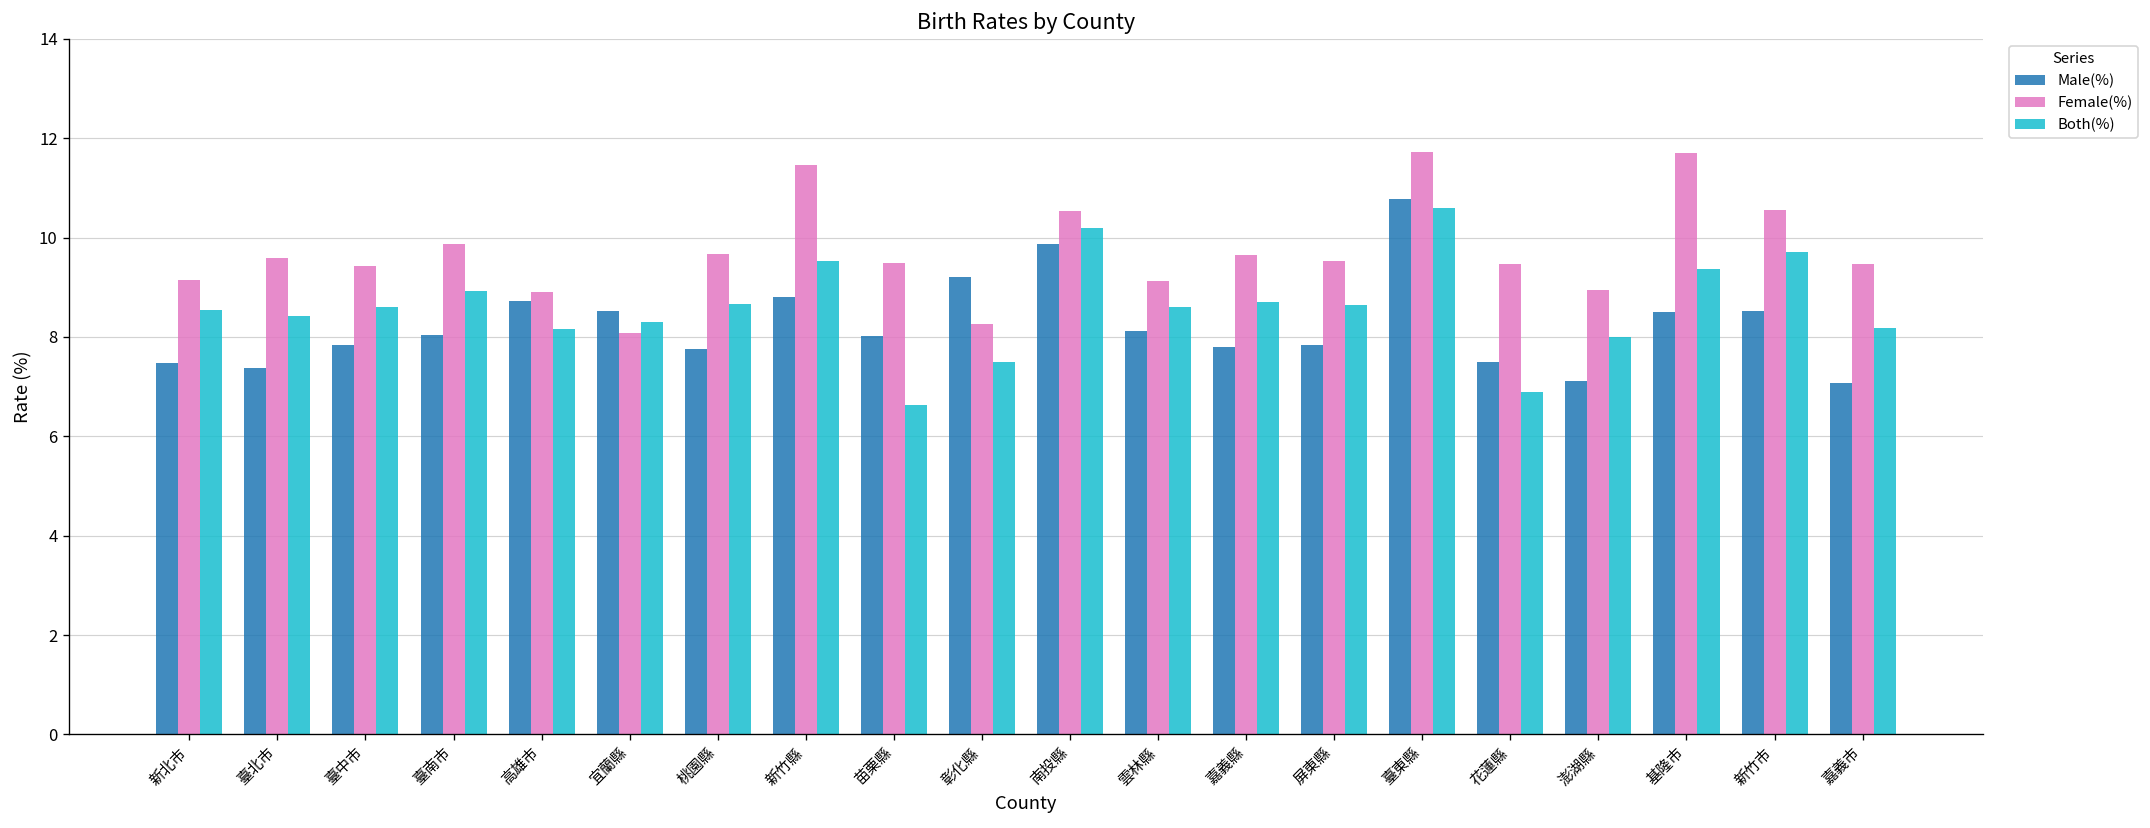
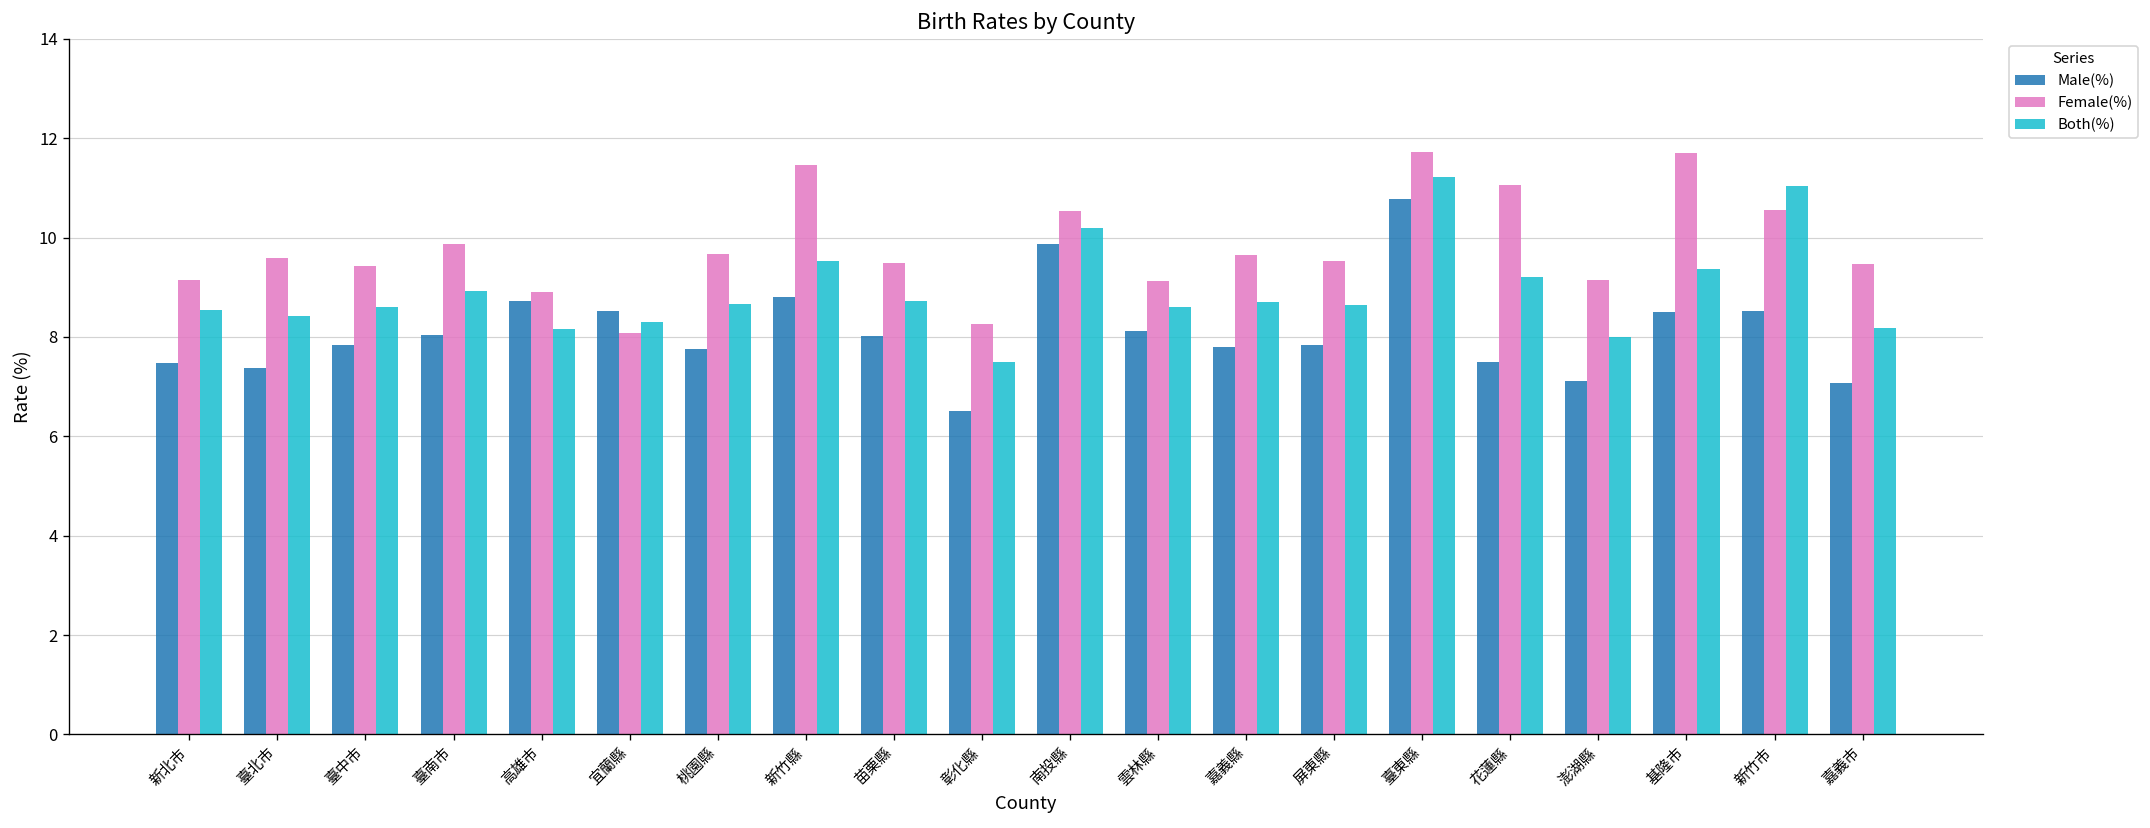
  {
    "Male(%)": {
      "新北市": 7.5,
      "臺北市": 7.4,
      "臺中市": 7.8,
      "臺南市": 8.0,
      "高雄市": 8.7,
      "宜蘭縣": 8.5,
      "桃園縣": 7.8,
      "新竹縣": 8.8,
      "苗栗縣": 8.0,
-     "彰化縣": 9.2,
+     "彰化縣": 6.5,
      "南投縣": 9.9,
      "雲林縣": 8.1,
      "嘉義縣": 7.8,
      "屏東縣": 7.8,
      "臺東縣": 10.8,
      "花蓮縣": 7.5,
      "澎湖縣": 7.1,
      "基隆市": 8.5,
      "新竹市": 8.5,
      "嘉義市": 7.1
    },
    "Female(%)": {
      "新北市": 9.2,
      "臺北市": 9.6,
      "臺中市": 9.4,
      "臺南市": 9.9,
      "高雄市": 8.9,
      "宜蘭縣": 8.1,
      "桃園縣": 9.7,
      "新竹縣": 11.5,
      "苗栗縣": 9.5,
      "彰化縣": 8.3,
      "南投縣": 10.5,
      "雲林縣": 9.1,
      "嘉義縣": 9.7,
      "屏東縣": 9.5,
      "臺東縣": 11.7,
-     "花蓮縣": 9.5,
-     "澎湖縣": 8.9,
+     "花蓮縣": 11.1,
+     "澎湖縣": 9.2,
      "基隆市": 11.7,
      "新竹市": 10.6,
      "嘉義市": 9.5
    },
    "Both(%)": {
      "新北市": 8.6,
      "臺北市": 8.4,
      "臺中市": 8.6,
      "臺南市": 8.9,
      "高雄市": 8.2,
      "宜蘭縣": 8.3,
      "桃園縣": 8.7,
      "新竹縣": 9.5,
-     "苗栗縣": 6.6,
+     "苗栗縣": 8.7,
      "彰化縣": 7.5,
      "南投縣": 10.2,
      "雲林縣": 8.6,
      "嘉義縣": 8.7,
      "屏東縣": 8.7,
-     "臺東縣": 10.6,
-     "花蓮縣": 6.9,
+     "臺東縣": 11.2,
+     "花蓮縣": 9.2,
      "澎湖縣": 8.0,
      "基隆市": 9.4,
-     "新竹市": 9.7,
+     "新竹市": 11.0,
      "嘉義市": 8.2
    }
  }
